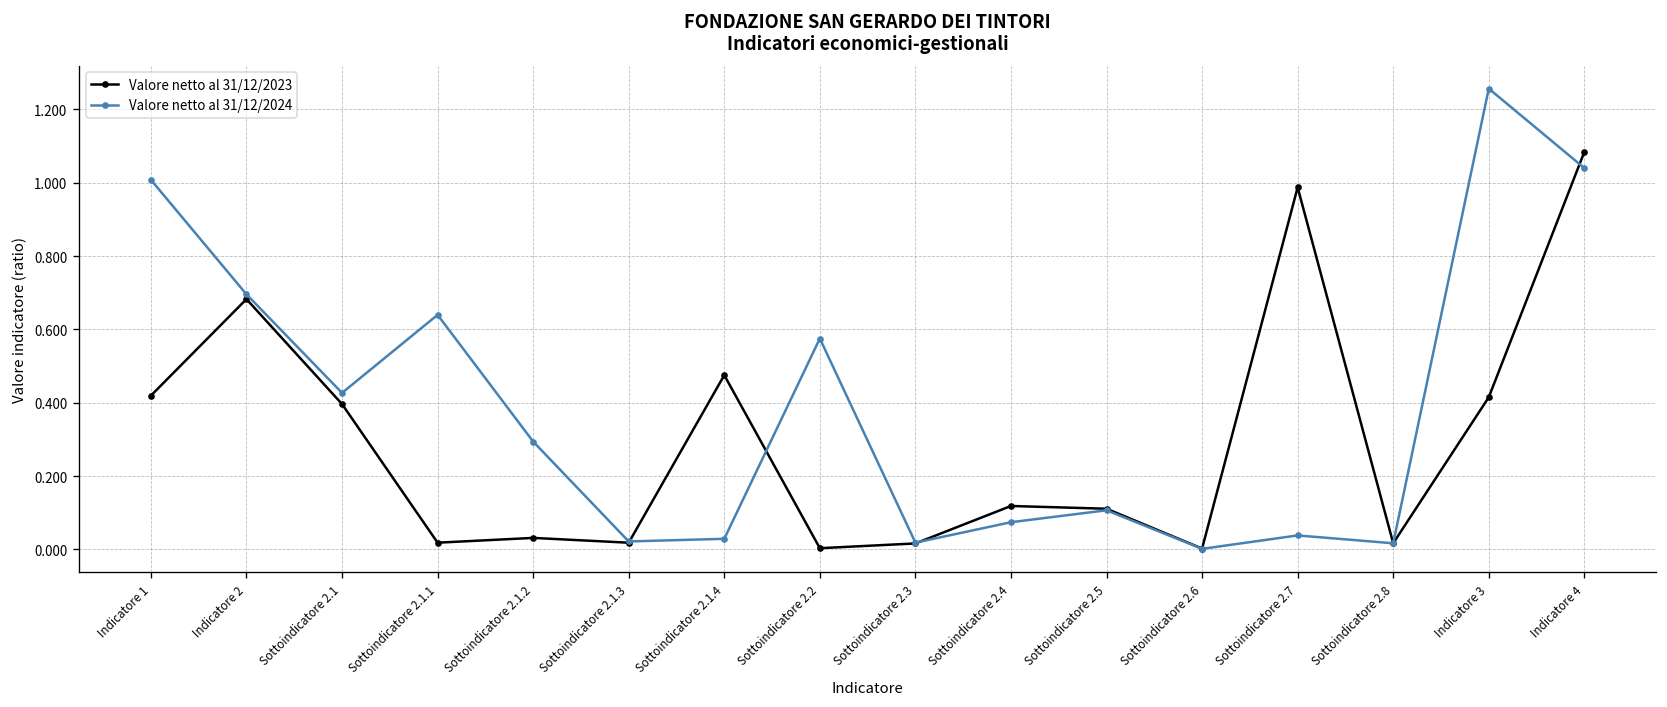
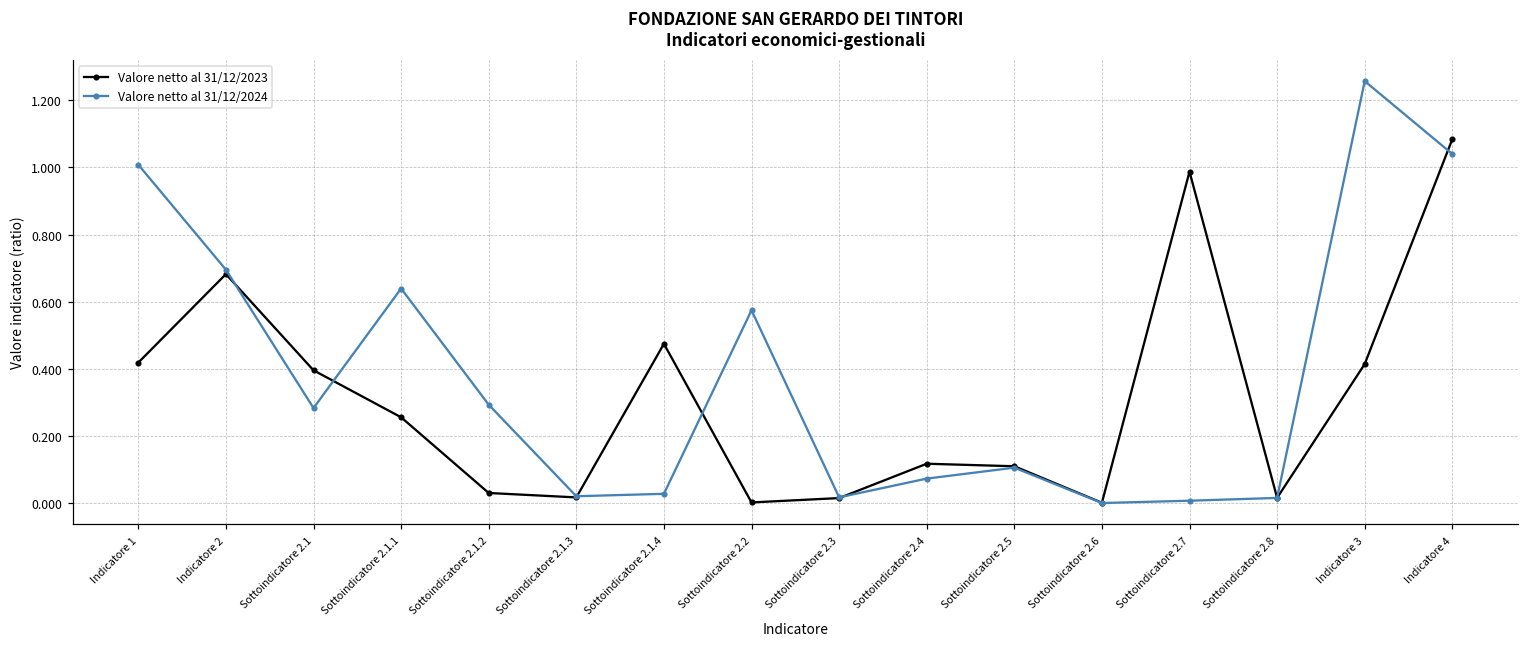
  {
    "Valore netto al 31/12/2023": {
      "Indicatore 1": 0.42,
      "Indicatore 2": 0.68,
      "Sottoindicatore 2.1": 0.40,
-     "Sottoindicatore 2.1.1": 0.02,
+     "Sottoindicatore 2.1.1": 0.26,
      "Sottoindicatore 2.1.2": 0.03,
      "Sottoindicatore 2.1.4": 0.48,
      "Sottoindicatore 2.2": 0.00,
      "Sottoindicatore 2.4": 0.12,
      "Sottoindicatore 2.7": 0.99,
      "Indicatore 3": 0.41,
      "Indicatore 4": 1.08
    },
    "Valore netto al 31/12/2024": {
      "Indicatore 1": 1.01,
      "Indicatore 2": 0.70,
-     "Sottoindicatore 2.1": 0.43,
+     "Sottoindicatore 2.1": 0.28,
      "Sottoindicatore 2.1.1": 0.64,
      "Sottoindicatore 2.1.2": 0.29,
      "Sottoindicatore 2.1.4": 0.03,
      "Sottoindicatore 2.2": 0.58,
      "Sottoindicatore 2.4": 0.07,
-     "Sottoindicatore 2.7": 0.04,
+     "Sottoindicatore 2.7": 0.01,
      "Indicatore 3": 1.26,
      "Indicatore 4": 1.04
    }
  }
